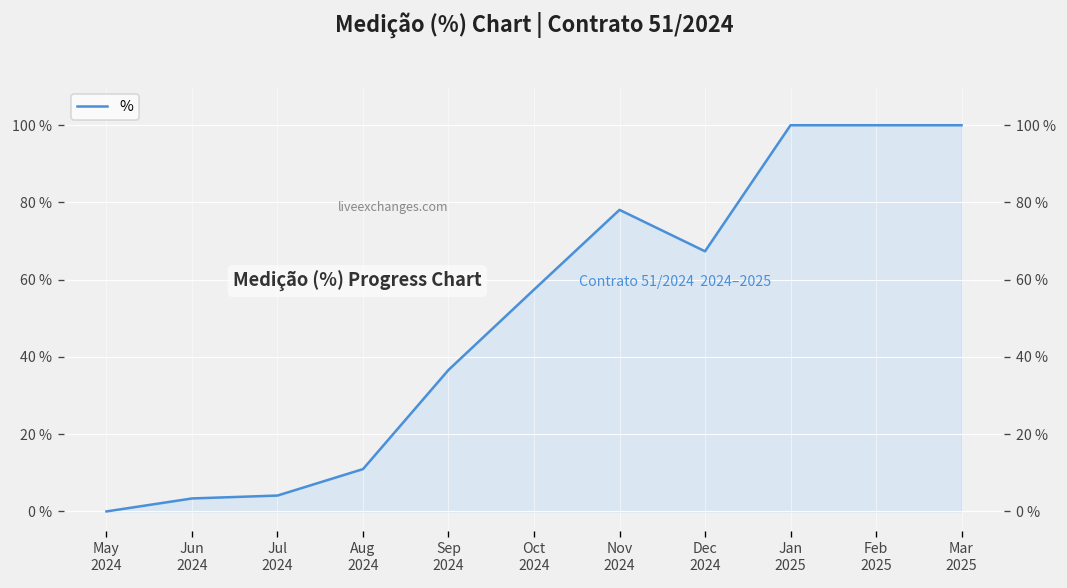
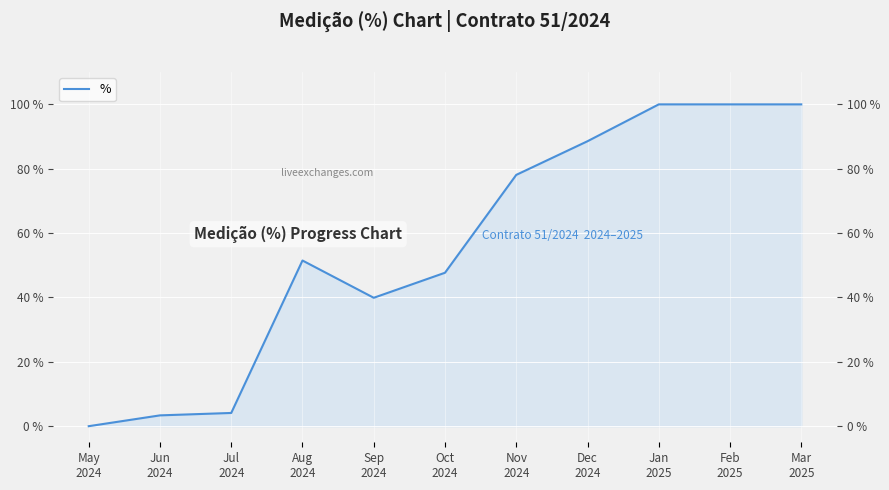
  {
    "May 2024": "0 %",
    "Jun 2024": "3 %",
    "Jul 2024": "4 %",
-   "Aug 2024": "11 %",
-   "Sep 2024": "37 %",
-   "Oct 2024": "57 %",
+   "Aug 2024": "51 %",
+   "Sep 2024": "40 %",
+   "Oct 2024": "48 %",
    "Nov 2024": "78 %",
-   "Dec 2024": "67 %",
+   "Dec 2024": "89 %",
    "Jan 2025": "100 %",
    "Feb 2025": "100 %",
    "Mar 2025": "100 %"
  }
